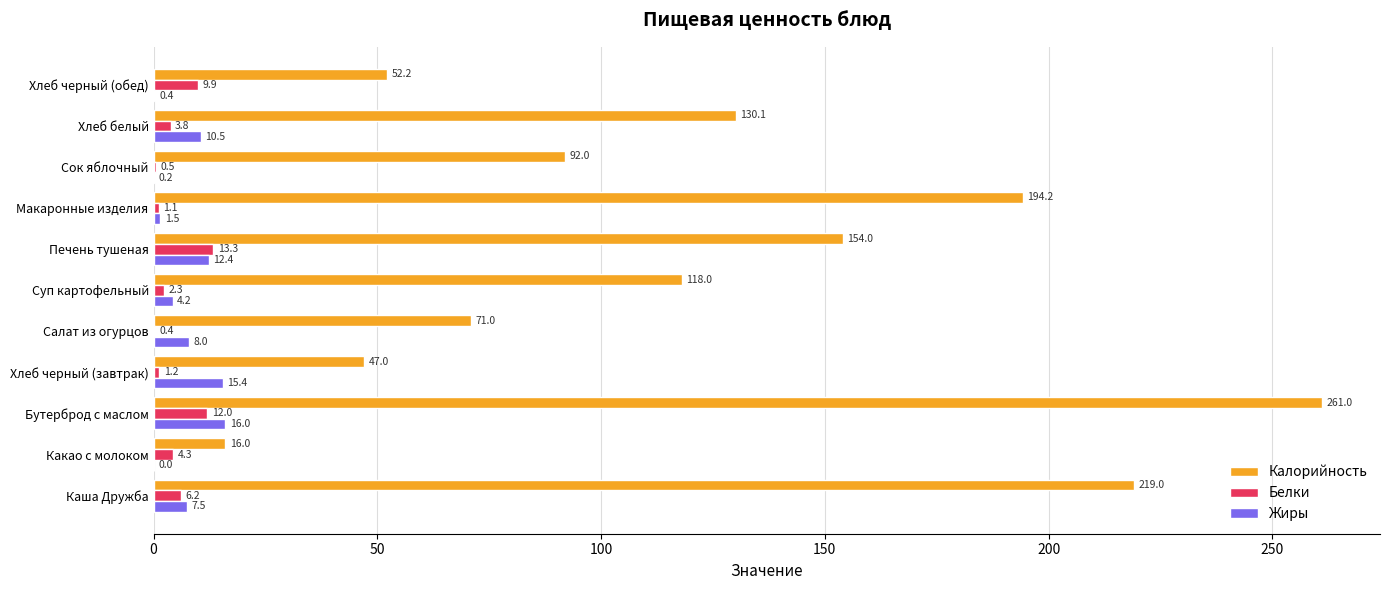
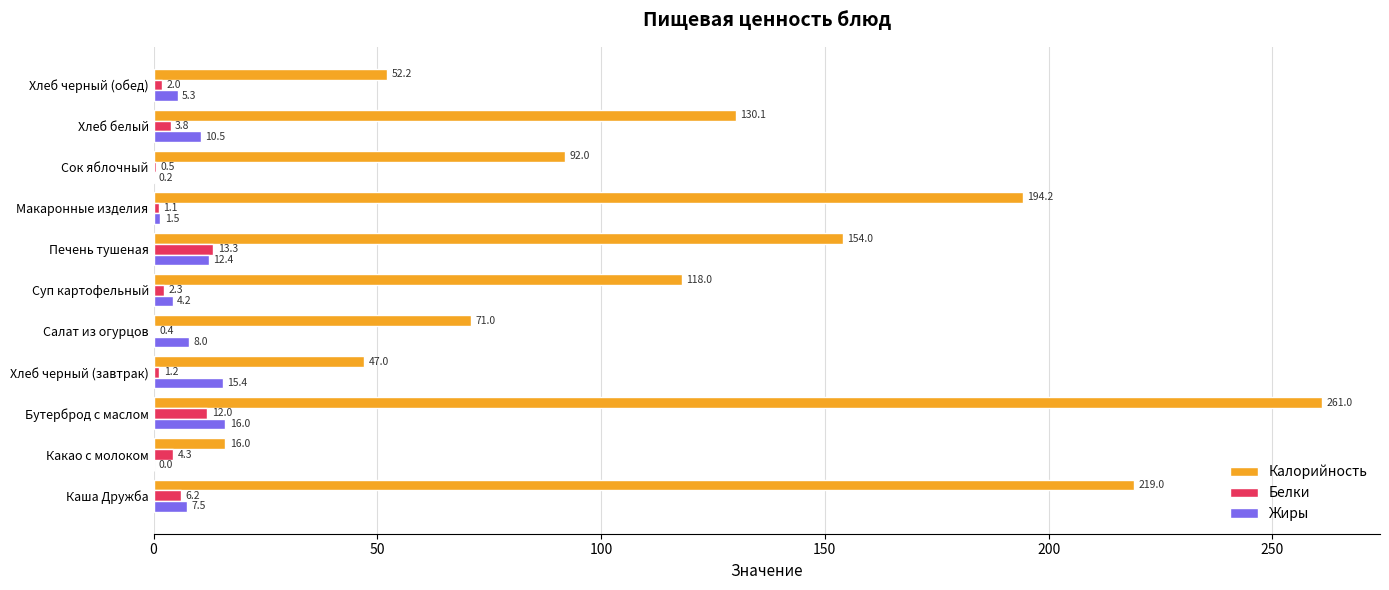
  {
    "Калорийность": {
      "Хлеб черный (обед)": 52.2,
      "Хлеб белый": 130.1,
      "Сок яблочный": 92.0,
      "Макаронные изделия": 194.2,
      "Печень тушеная": 154.0,
      "Суп картофельный": 118.0,
      "Салат из огурцов": 71.0,
      "Хлеб черный (завтрак)": 47.0,
      "Бутерброд с маслом": 261.0,
      "Какао с молоком": 16.0,
      "Каша Дружба": 219.0
    },
    "Белки": {
-     "Хлеб черный (обед)": 9.9,
+     "Хлеб черный (обед)": 2.0,
      "Хлеб белый": 3.8,
      "Сок яблочный": 0.5,
      "Макаронные изделия": 1.1,
      "Печень тушеная": 13.3,
      "Суп картофельный": 2.3,
      "Салат из огурцов": 0.4,
      "Хлеб черный (завтрак)": 1.2,
      "Бутерброд с маслом": 12.0,
      "Какао с молоком": 4.3,
      "Каша Дружба": 6.2
    },
    "Жиры": {
-     "Хлеб черный (обед)": 0.4,
+     "Хлеб черный (обед)": 5.3,
      "Хлеб белый": 10.5,
      "Сок яблочный": 0.2,
      "Макаронные изделия": 1.5,
      "Печень тушеная": 12.4,
      "Суп картофельный": 4.2,
      "Салат из огурцов": 8.0,
      "Хлеб черный (завтрак)": 15.4,
      "Бутерброд с маслом": 16.0,
      "Какао с молоком": 0.0,
      "Каша Дружба": 7.5
    }
  }
